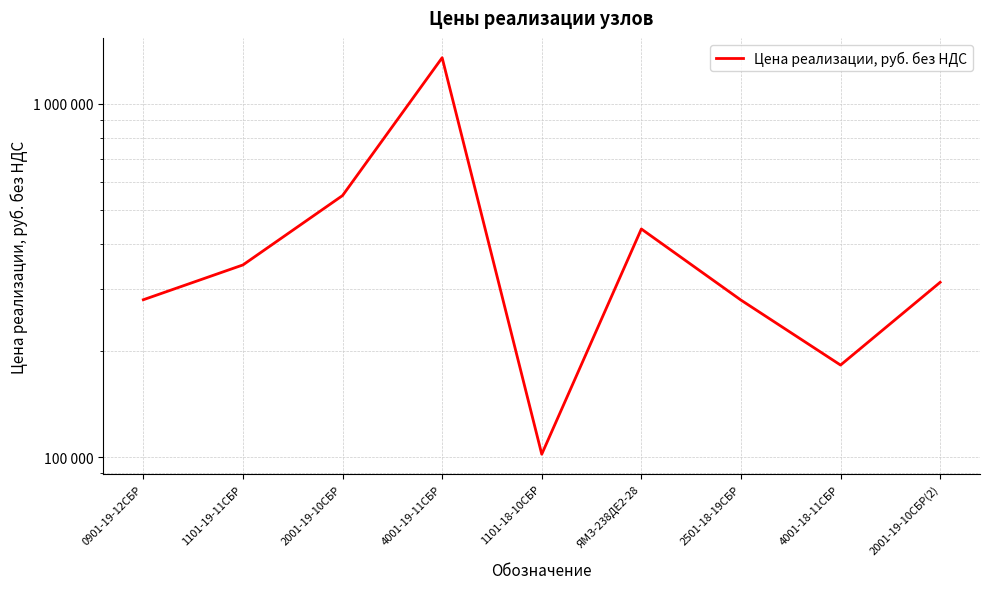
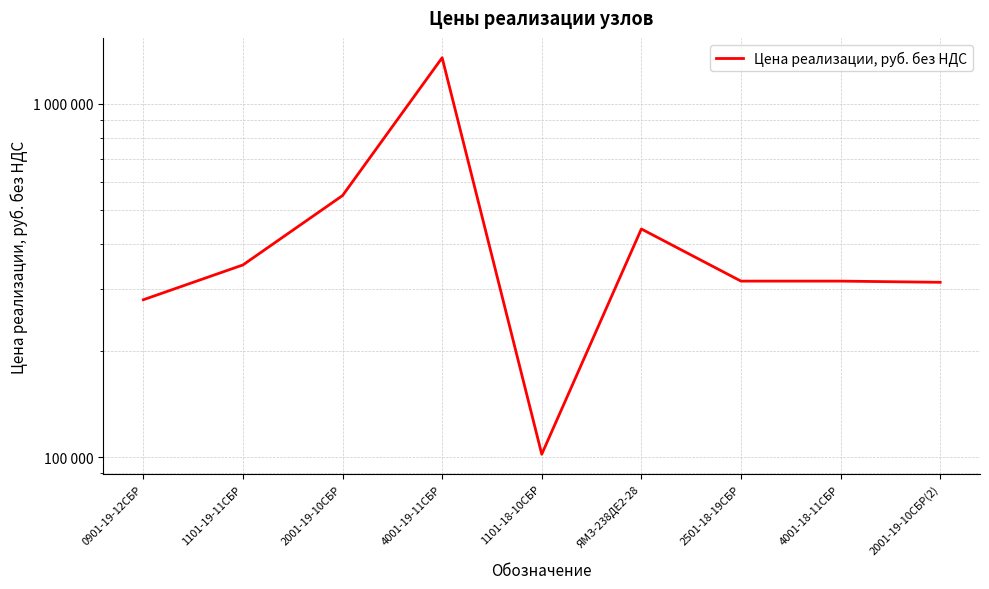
  {
    "0901-19-12СБР": 280000,
    "1101-19-11СБР": 350000,
    "2001-19-10СБР": 550000,
    "4001-19-11СБР": 1350000,
    "1101-18-10СБР": 102000,
    "ЯМЗ-238ДЕ2-28": 440000,
-   "2501-18-19СБР": 280000,
-   "4001-18-11СБР": 180000,
+   "2501-18-19СБР": 320000,
+   "4001-18-11СБР": 320000,
    "2001-19-10СБР(2)": 310000
  }
